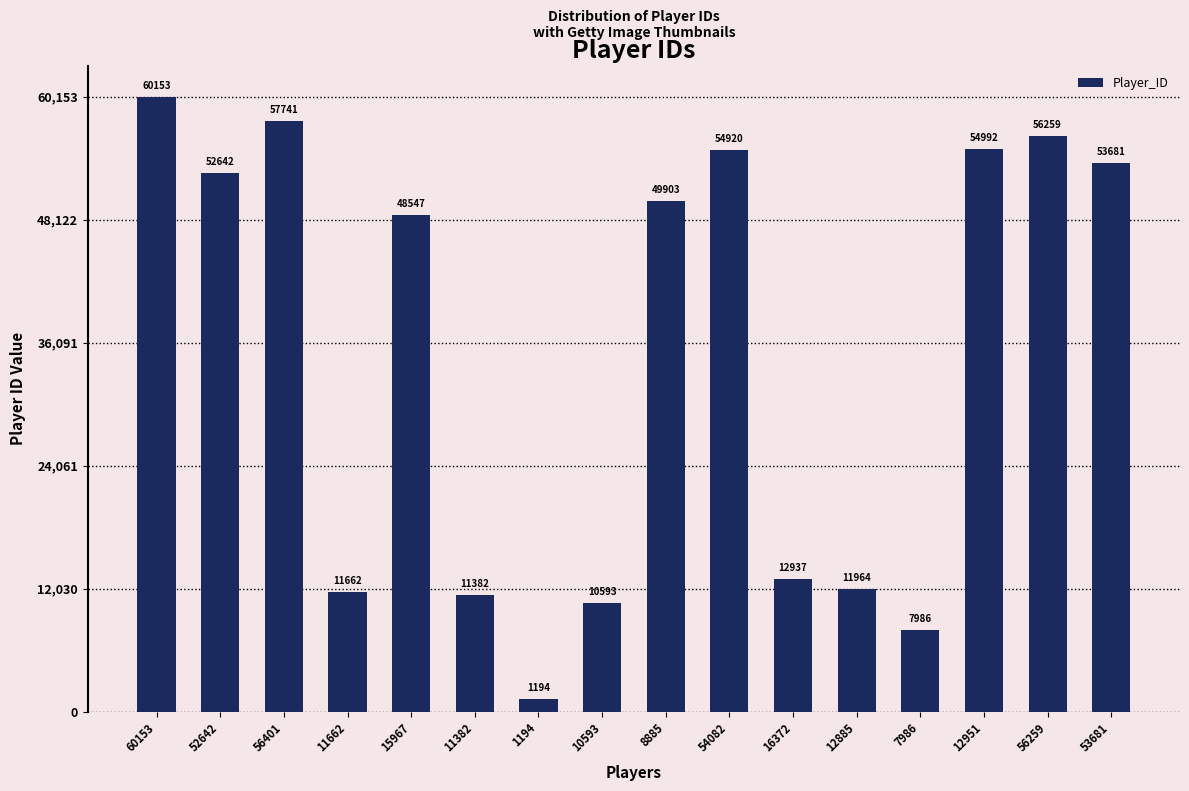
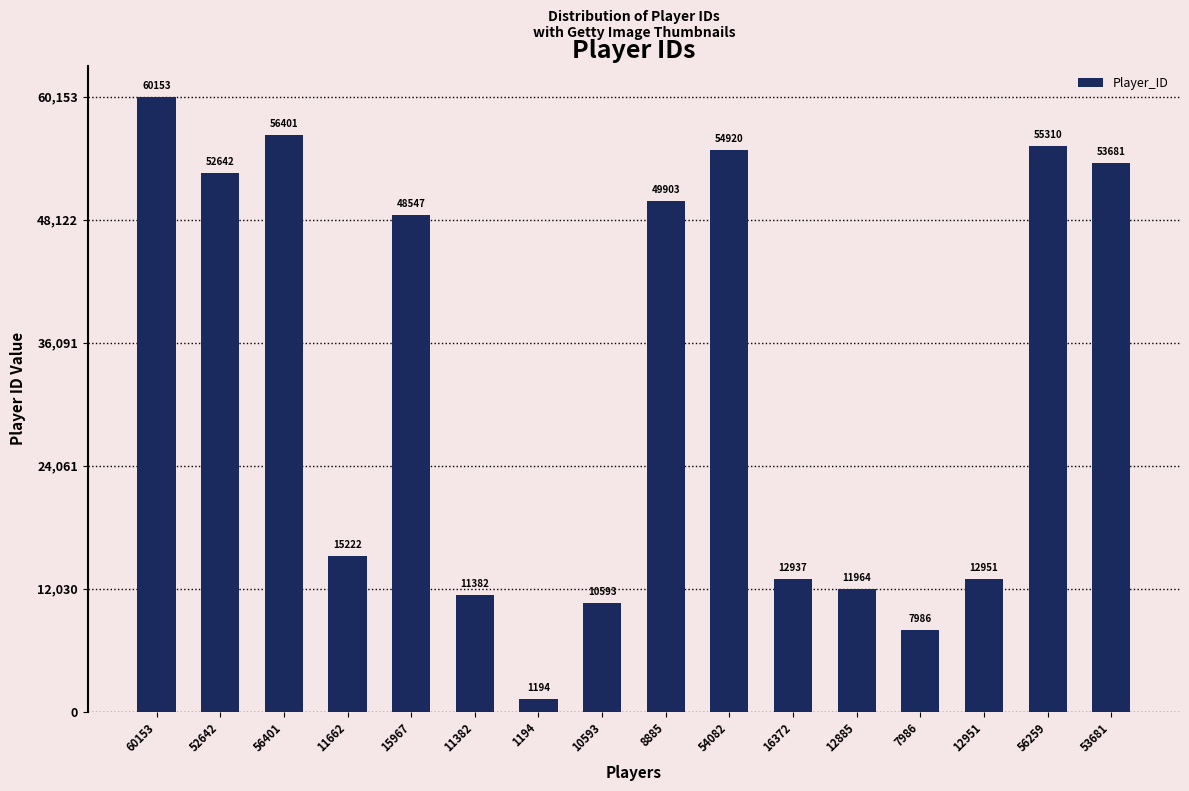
  {
    "60153": 60153,
    "52642": 52642,
-   "56401": 57741,
-   "11662": 11662,
+   "56401": 56401,
+   "11662": 15222,
    "15967": 48547,
    "11382": 11382,
    "1194": 1194,
    "10593": 10593,
    "8885": 49903,
    "54082": 54920,
    "16372": 12937,
    "12885": 11964,
    "7986": 7986,
-   "12951": 54992,
-   "56259": 56259,
+   "12951": 12951,
+   "56259": 55310,
    "53681": 53681
  }
